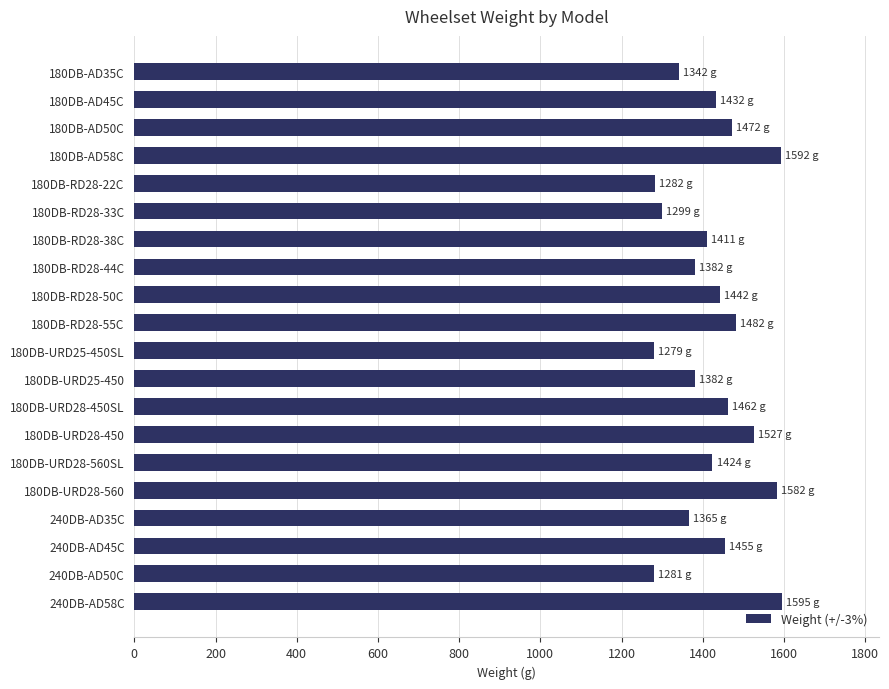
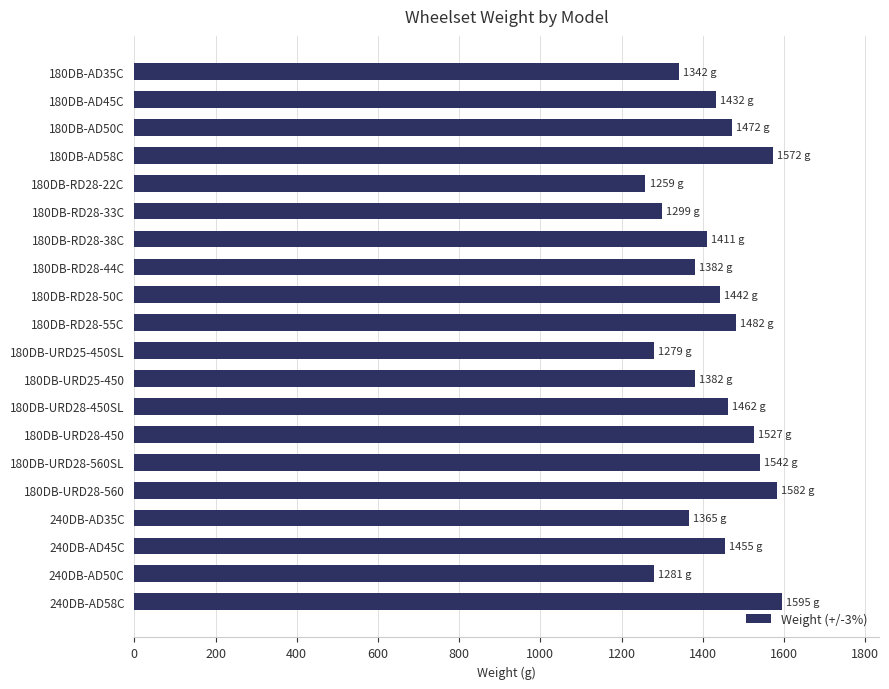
  {
    "180DB-AD35C": 1342,
    "180DB-AD45C": 1432,
    "180DB-AD50C": 1472,
-   "180DB-AD58C": 1592,
-   "180DB-RD28-22C": 1282,
+   "180DB-AD58C": 1572,
+   "180DB-RD28-22C": 1259,
    "180DB-RD28-33C": 1299,
    "180DB-RD28-38C": 1411,
    "180DB-RD28-44C": 1382,
    "180DB-RD28-50C": 1442,
    "180DB-RD28-55C": 1482,
    "180DB-URD25-450SL": 1279,
    "180DB-URD25-450": 1382,
    "180DB-URD28-450SL": 1462,
    "180DB-URD28-450": 1527,
-   "180DB-URD28-560SL": 1424,
+   "180DB-URD28-560SL": 1542,
    "180DB-URD28-560": 1582,
    "240DB-AD35C": 1365,
    "240DB-AD45C": 1455,
    "240DB-AD50C": 1281,
    "240DB-AD58C": 1595
  }
